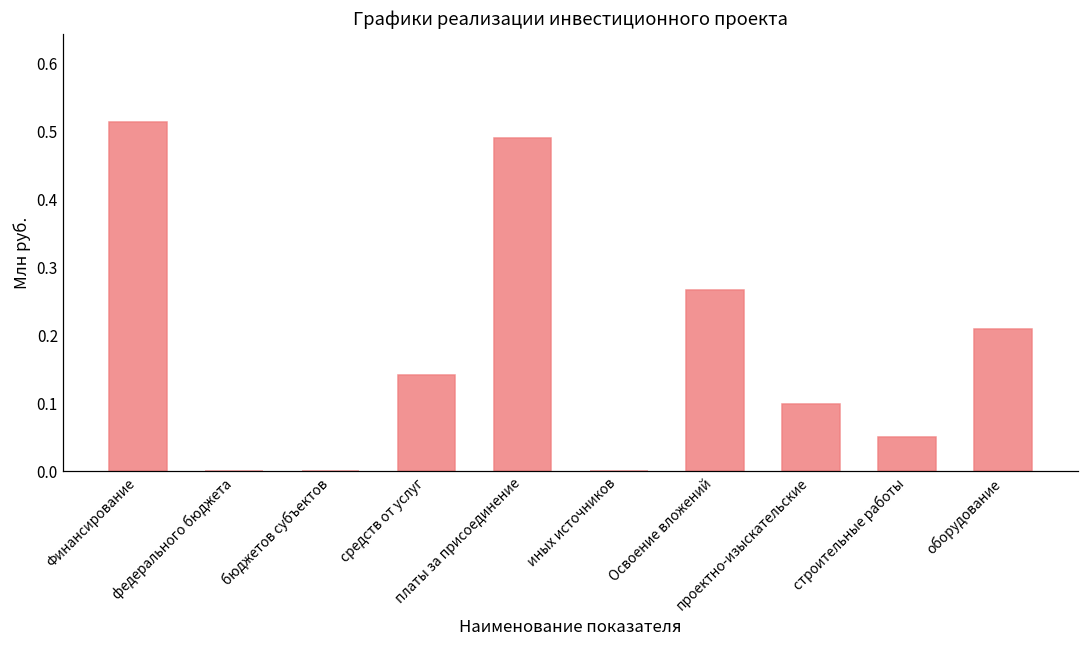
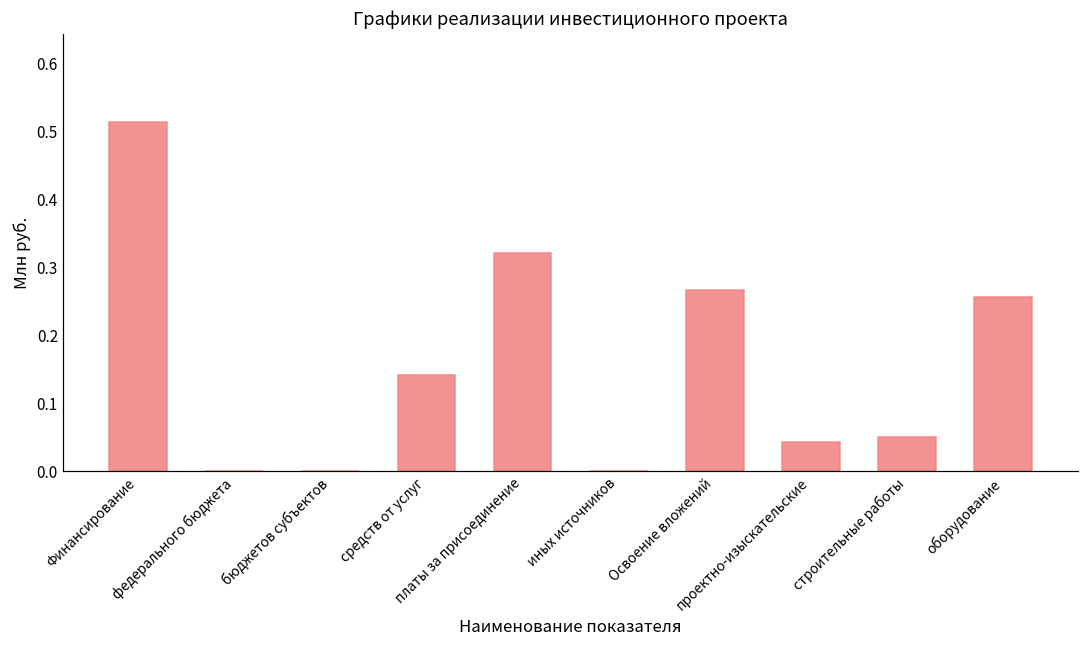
  {
    "Финансирование": 0.51,
    "федерального бюджета": 0.00,
    "бюджетов субъектов": 0.00,
    "средств от услуг": 0.14,
-   "платы за присоединение": 0.49,
+   "платы за присоединение": 0.32,
    "иных источников": 0.00,
    "Освоение вложений": 0.27,
-   "проектно-изыскательские": 0.10,
+   "проектно-изыскательские": 0.04,
    "строительные работы": 0.05,
-   "оборудование": 0.21
+   "оборудование": 0.26
  }
